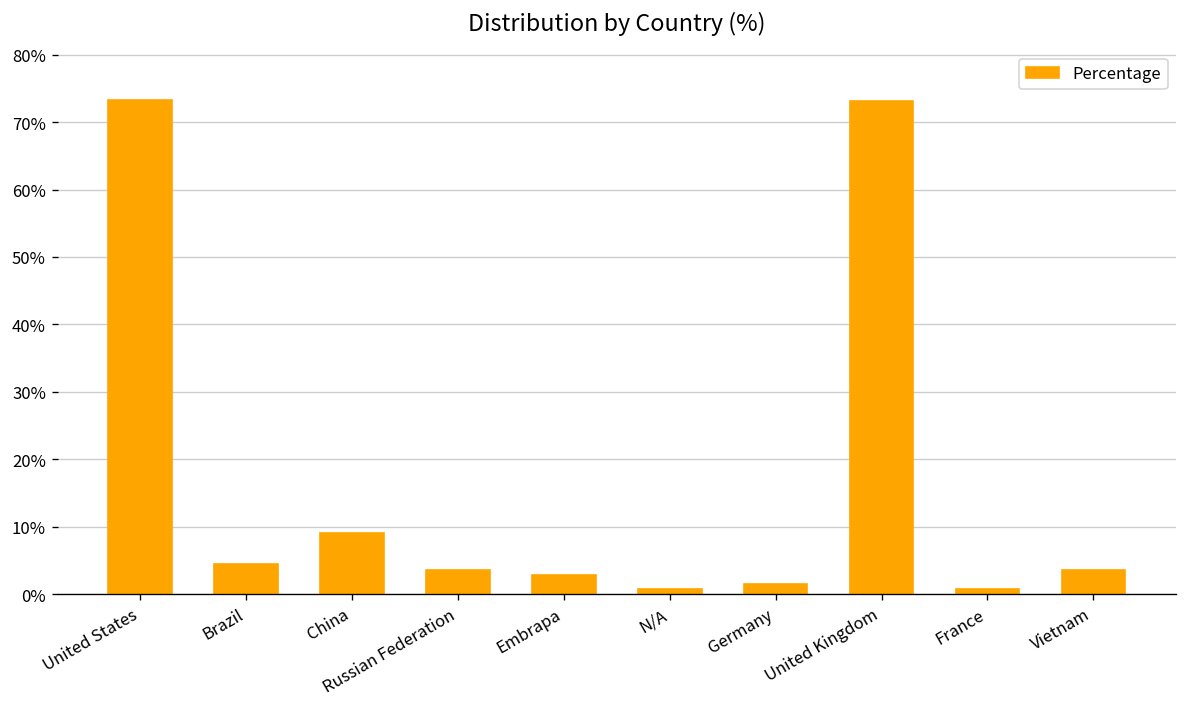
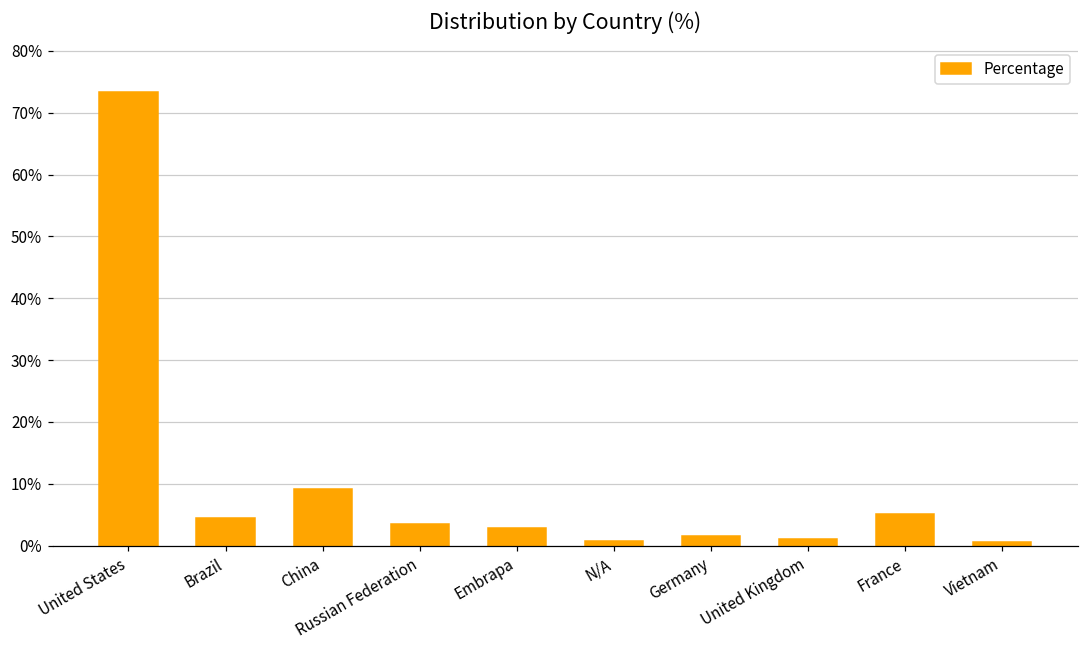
  {
    "United States": "73%",
    "Brazil": "4%",
    "China": "9%",
    "Russian Federation": "4%",
    "Embrapa": "3%",
    "N/A": "1%",
    "Germany": "2%",
-   "United Kingdom": "73%",
-   "France": "1%",
-   "Vietnam": "4%"
+   "United Kingdom": "1%",
+   "France": "5%",
+   "Vietnam": "1%"
  }
